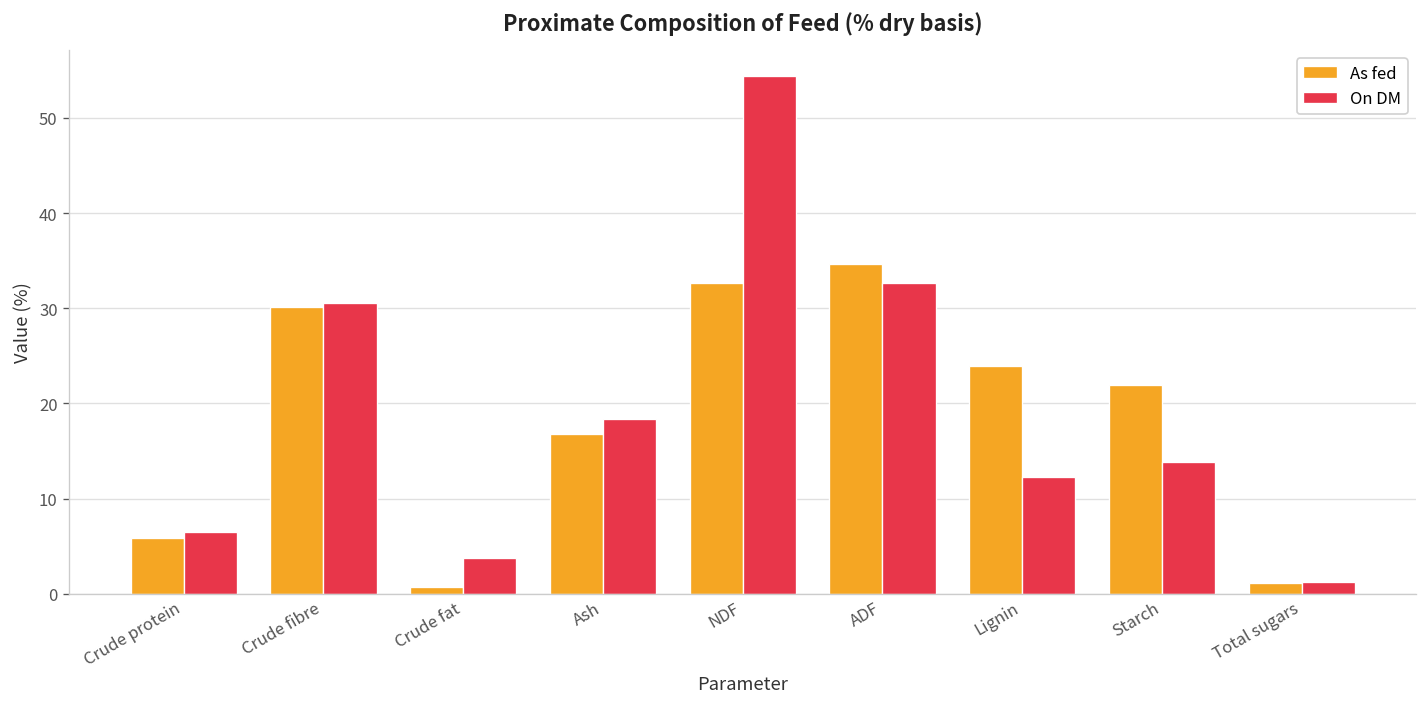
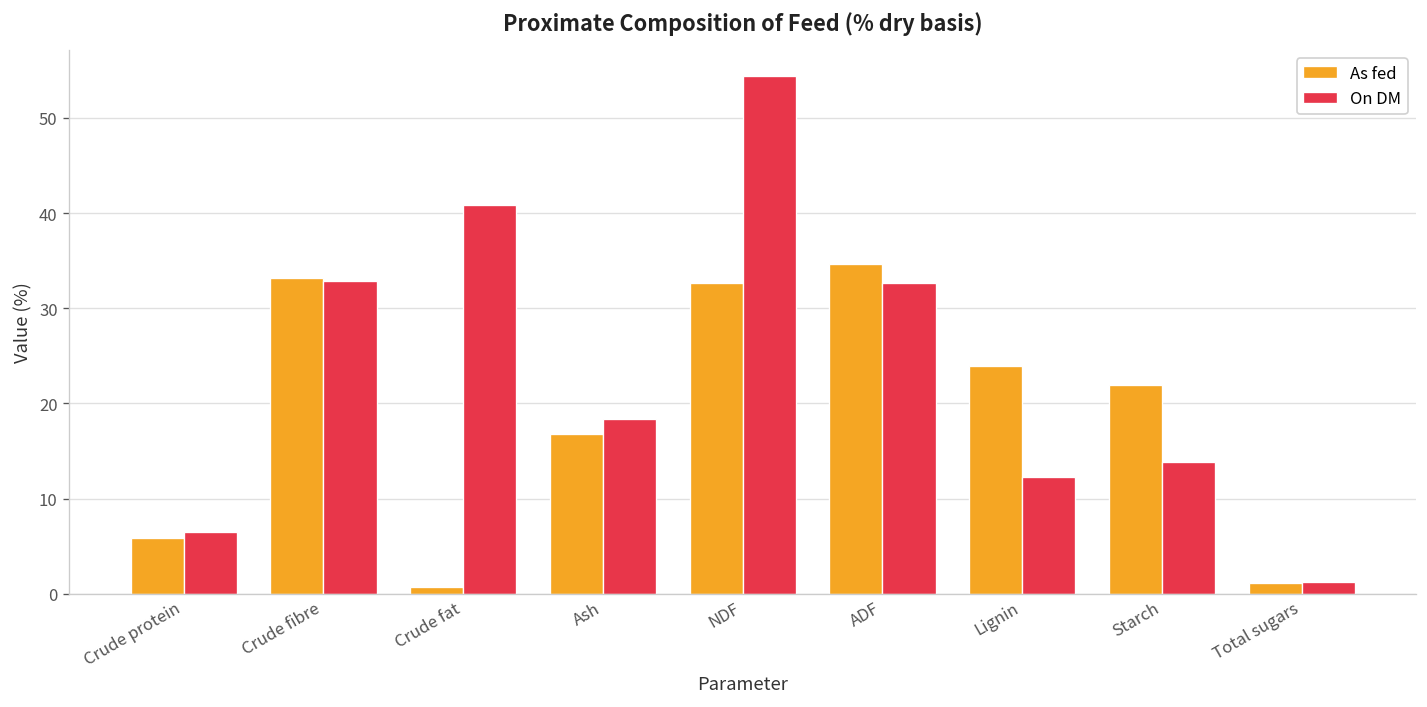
  {
    "As fed": {
      "Crude protein": 6,
-     "Crude fibre": 30,
+     "Crude fibre": 33,
      "Crude fat": 1,
      "Ash": 17,
      "NDF": 33,
      "ADF": 35,
      "Lignin": 24,
      "Starch": 22,
      "Total sugars": 1
    },
    "On DM": {
      "Crude protein": 7,
-     "Crude fibre": 31,
-     "Crude fat": 4,
+     "Crude fibre": 33,
+     "Crude fat": 41,
      "Ash": 18,
      "NDF": 54,
      "ADF": 33,
      "Lignin": 12,
      "Starch": 14,
      "Total sugars": 1
    }
  }
